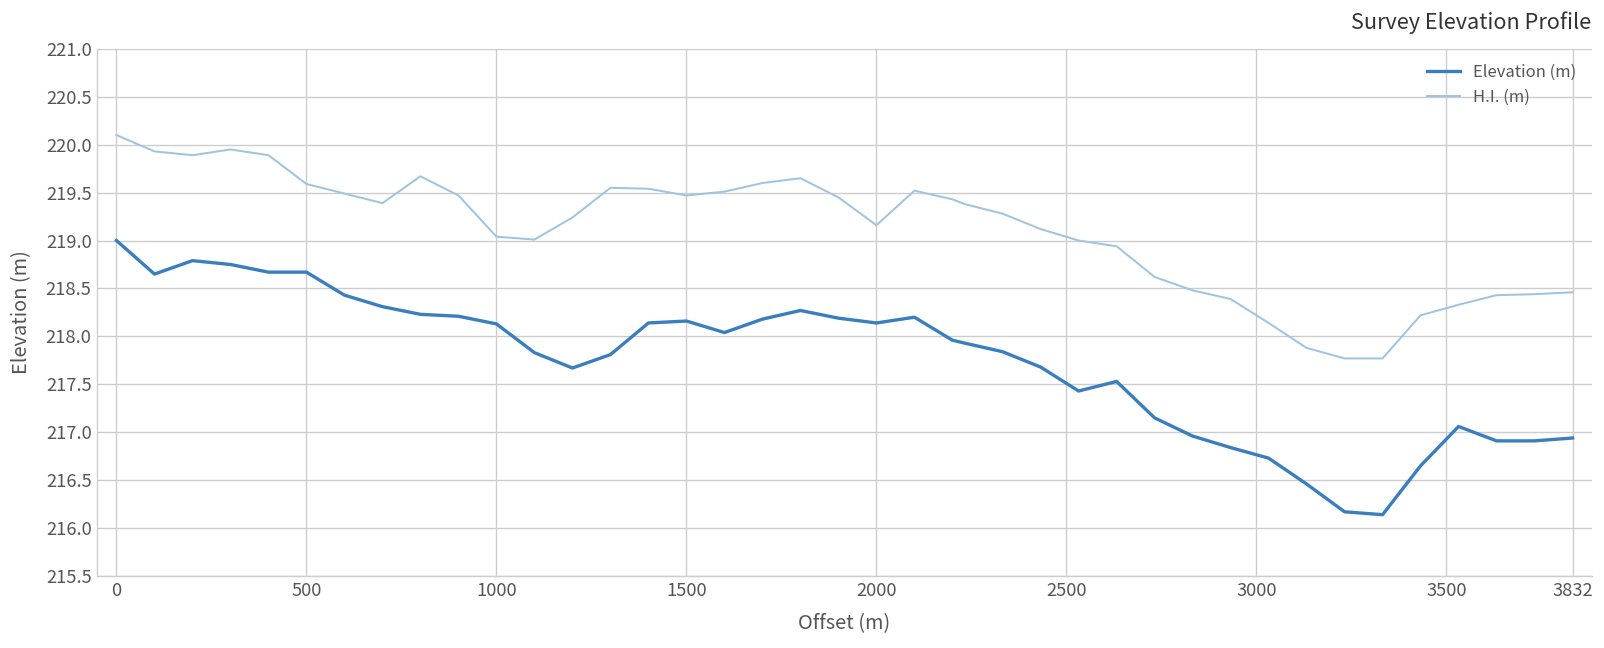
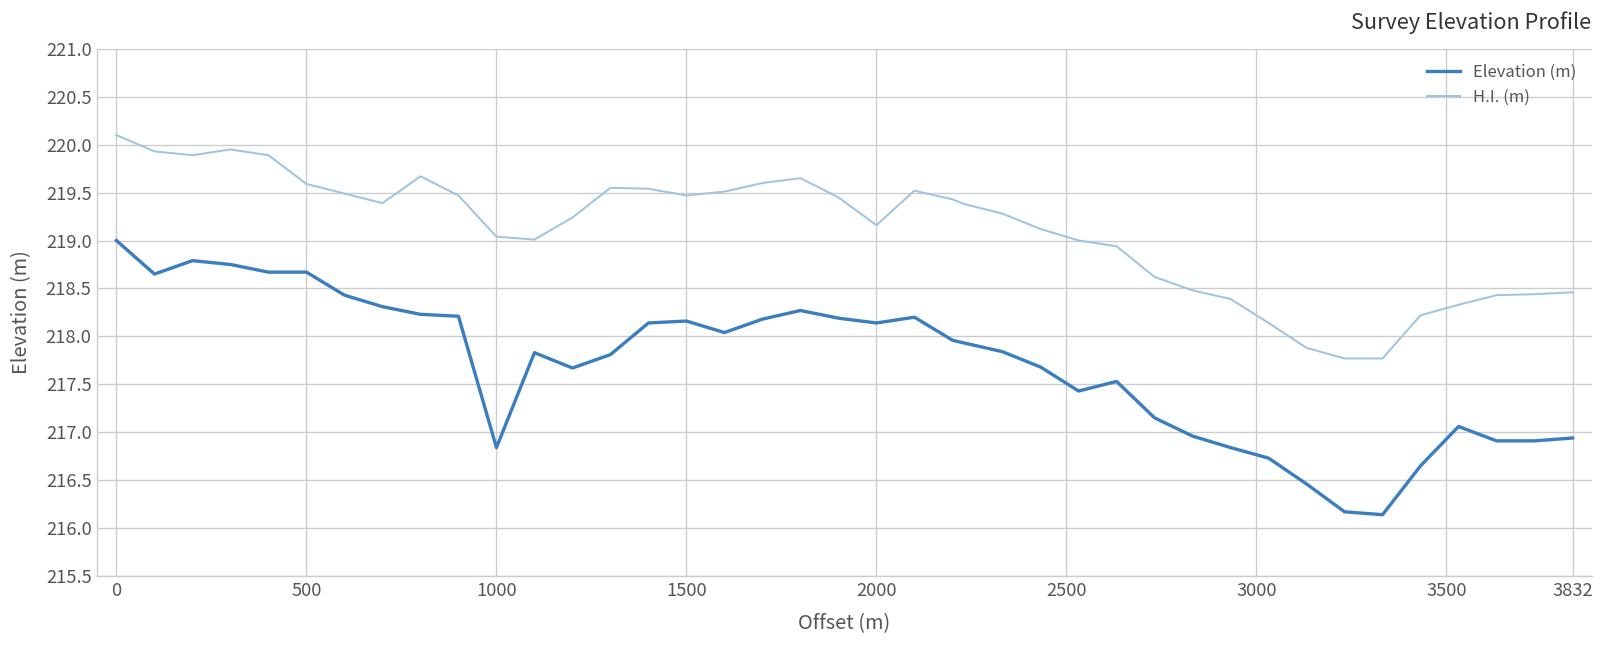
  {
    "Elevation (m)": {
      "0": 219.0,
      "500": 218.7,
-     "1000": 218.1,
+     "1000": 216.8,
      "1500": 218.2,
      "2000": 218.1,
      "3832": 216.9
    },
    "H.I. (m)": {
      "0": 220.1,
      "500": 219.6,
      "1000": 219.0,
      "1500": 219.5,
      "2000": 219.2,
      "3832": 218.5
    }
  }
